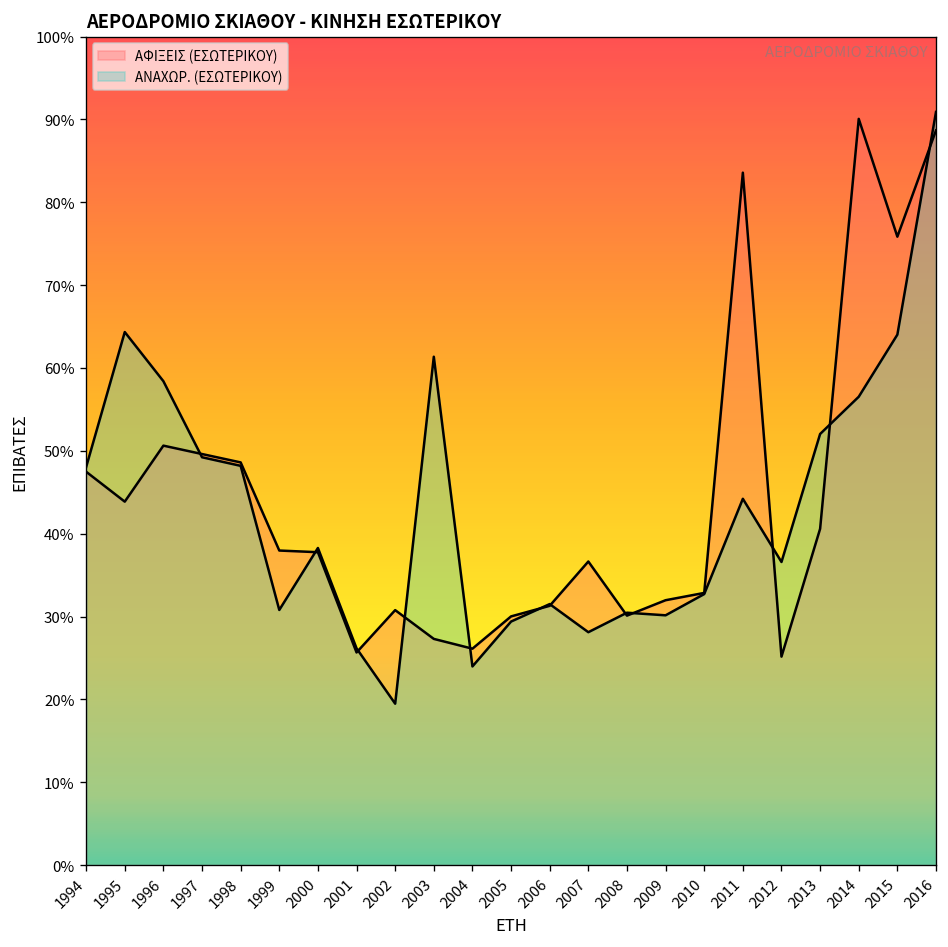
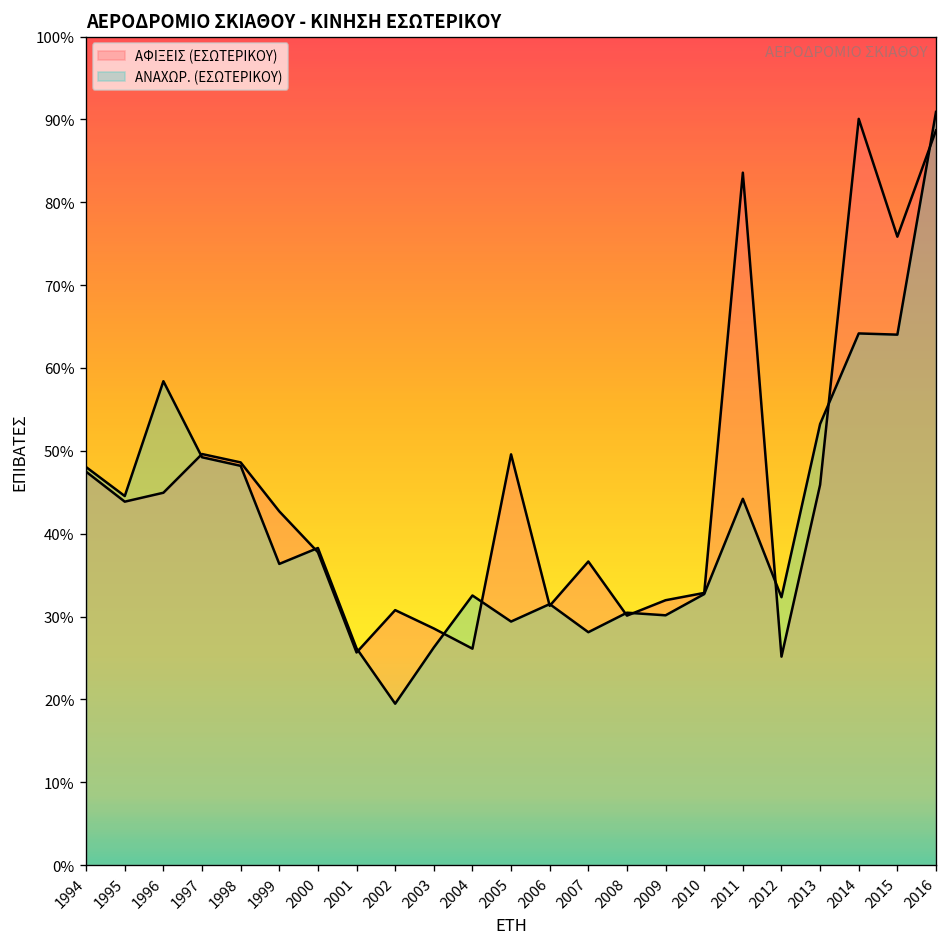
  {
    "ΑΦΙΞΕΙΣ (ΕΣΩΤΕΡΙΚΟΥ)": {
      "1994": "47%",
      "1995": "44%",
-     "1996": "51%",
+     "1996": "45%",
      "1997": "50%",
      "1998": "49%",
-     "1999": "38%",
+     "1999": "43%",
      "2000": "38%",
      "2001": "26%",
      "2002": "31%",
-     "2003": "27%",
+     "2003": "29%",
      "2004": "26%",
-     "2005": "30%",
+     "2005": "50%",
      "2007": "37%",
      "2009": "32%",
      "2011": "84%",
      "2012": "25%",
-     "2013": "41%",
+     "2013": "46%",
      "2014": "90%",
      "2015": "76%",
      "2016": "89%"
    },
    "ΑΝΑΧΩΡ. (ΕΣΩΤΕΡΙΚΟΥ)": {
      "1994": "48%",
-     "1995": "64%",
+     "1995": "45%",
      "1996": "58%",
      "1997": "49%",
      "1998": "48%",
-     "1999": "31%",
+     "1999": "36%",
      "2000": "38%",
      "2001": "26%",
      "2002": "19%",
-     "2003": "61%",
-     "2004": "24%",
+     "2003": "26%",
+     "2004": "33%",
      "2005": "29%",
      "2007": "28%",
      "2009": "30%",
      "2011": "44%",
-     "2012": "37%",
-     "2013": "52%",
-     "2014": "57%",
+     "2012": "32%",
+     "2013": "53%",
+     "2014": "64%",
      "2015": "64%",
      "2016": "91%"
    }
  }
